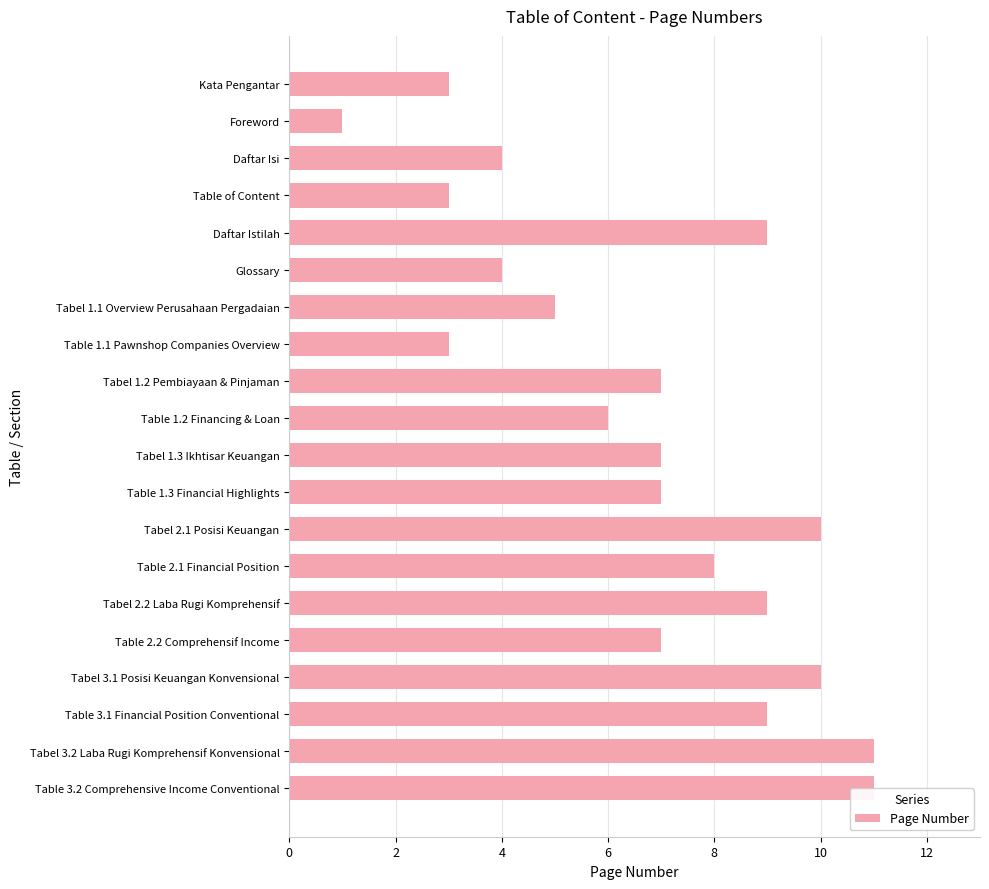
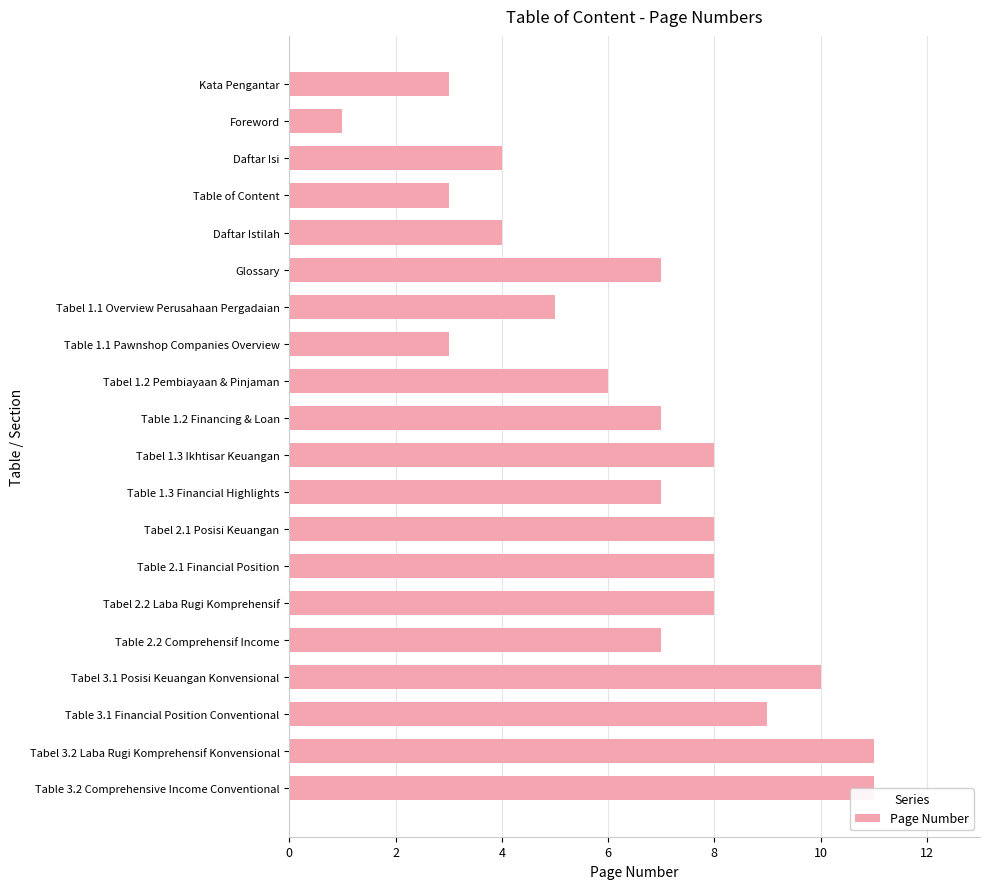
  {
    "Kata Pengantar": 3,
    "Foreword": 1,
    "Daftar Isi": 4,
    "Table of Content": 3,
-   "Daftar Istilah": 9,
-   "Glossary": 4,
+   "Daftar Istilah": 4,
+   "Glossary": 7,
    "Tabel 1.1 Overview Perusahaan Pergadaian": 5,
    "Table 1.1 Pawnshop Companies Overview": 3,
-   "Tabel 1.2 Pembiayaan & Pinjaman": 7,
-   "Table 1.2 Financing & Loan": 6,
-   "Tabel 1.3 Ikhtisar Keuangan": 7,
+   "Tabel 1.2 Pembiayaan & Pinjaman": 6,
+   "Table 1.2 Financing & Loan": 7,
+   "Tabel 1.3 Ikhtisar Keuangan": 8,
    "Table 1.3 Financial Highlights": 7,
-   "Tabel 2.1 Posisi Keuangan": 10,
+   "Tabel 2.1 Posisi Keuangan": 8,
    "Table 2.1 Financial Position": 8,
-   "Tabel 2.2 Laba Rugi Komprehensif": 9,
+   "Tabel 2.2 Laba Rugi Komprehensif": 8,
    "Table 2.2 Comprehensif Income": 7,
    "Tabel 3.1 Posisi Keuangan Konvensional": 10,
    "Table 3.1 Financial Position Conventional": 9,
    "Tabel 3.2 Laba Rugi Komprehensif Konvensional": 11
  }
